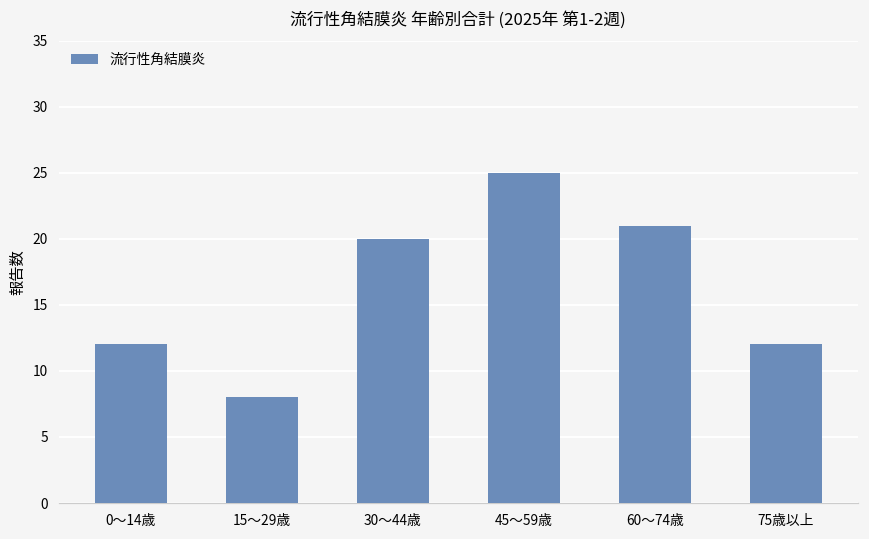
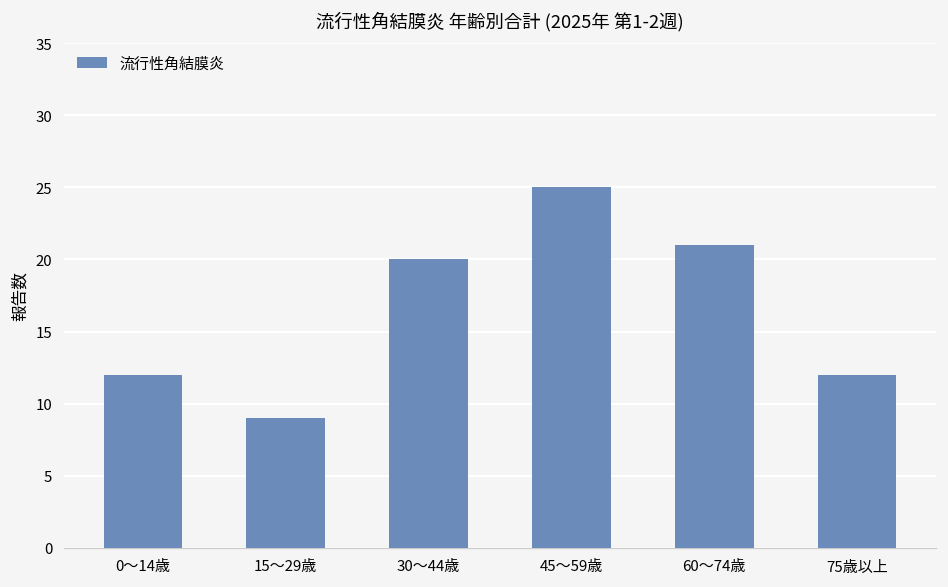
  {
    "0～14歳": 12,
-   "15～29歳": 8,
+   "15～29歳": 9,
    "30～44歳": 20,
    "45～59歳": 25,
    "60～74歳": 21,
    "75歳以上": 12
  }
